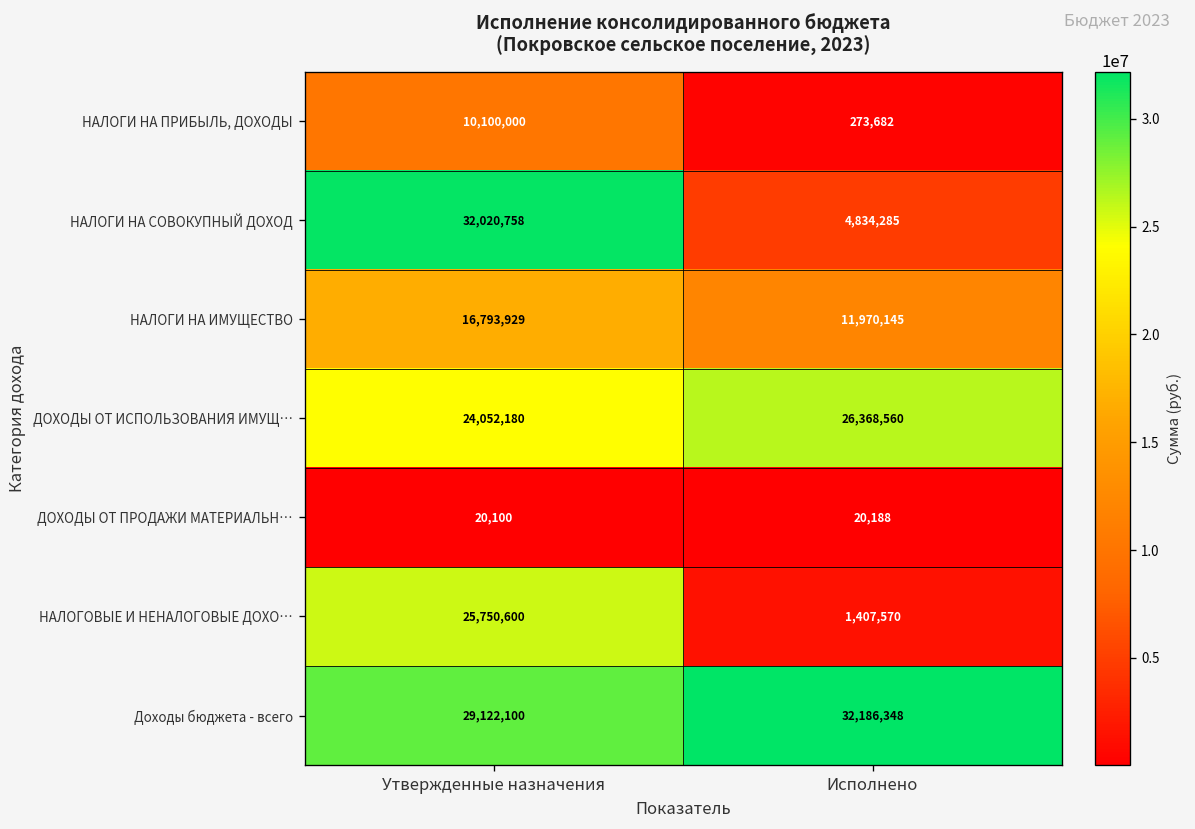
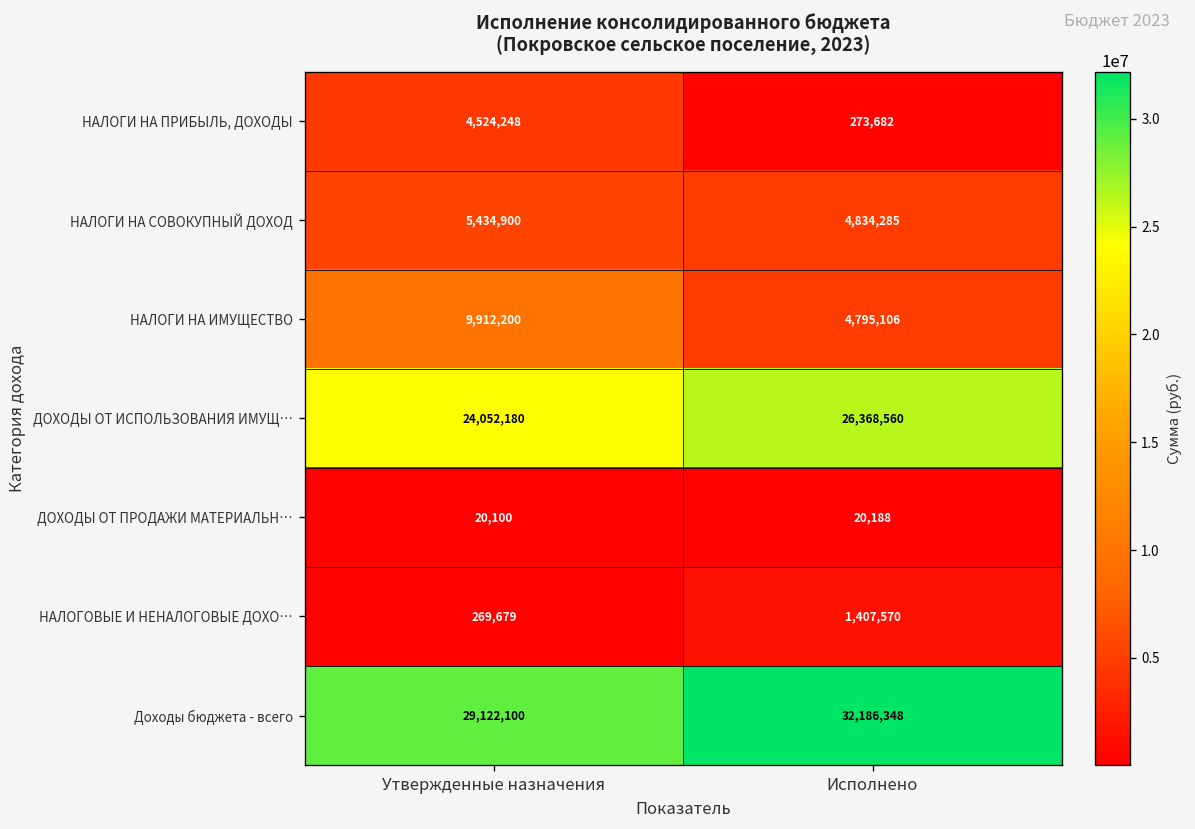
  {
    "НАЛОГИ НА ПРИБЫЛЬ, ДОХОДЫ": {
-     "Утвержденные назначения": "10,100,000",
+     "Утвержденные назначения": "4,524,248",
      "Исполнено": "273,682"
    },
    "НАЛОГИ НА СОВОКУПНЫЙ ДОХОД": {
-     "Утвержденные назначения": "32,020,758",
+     "Утвержденные назначения": "5,434,900",
      "Исполнено": "4,834,285"
    },
    "НАЛОГИ НА ИМУЩЕСТВО": {
-     "Утвержденные назначения": "16,793,929",
-     "Исполнено": "11,970,145"
+     "Утвержденные назначения": "9,912,200",
+     "Исполнено": "4,795,106"
    },
    "ДОХОДЫ ОТ ИСПОЛЬЗОВАНИЯ ИМУЩ…": {
      "Утвержденные назначения": "24,052,180",
      "Исполнено": "26,368,560"
    },
    "ДОХОДЫ ОТ ПРОДАЖИ МАТЕРИАЛЬН…": {
      "Утвержденные назначения": "20,100",
      "Исполнено": "20,188"
    },
    "НАЛОГОВЫЕ И НЕНАЛОГОВЫЕ ДОХО…": {
-     "Утвержденные назначения": "25,750,600",
+     "Утвержденные назначения": "269,679",
      "Исполнено": "1,407,570"
    },
    "Доходы бюджета - всего": {
      "Утвержденные назначения": "29,122,100",
      "Исполнено": "32,186,348"
    }
  }
